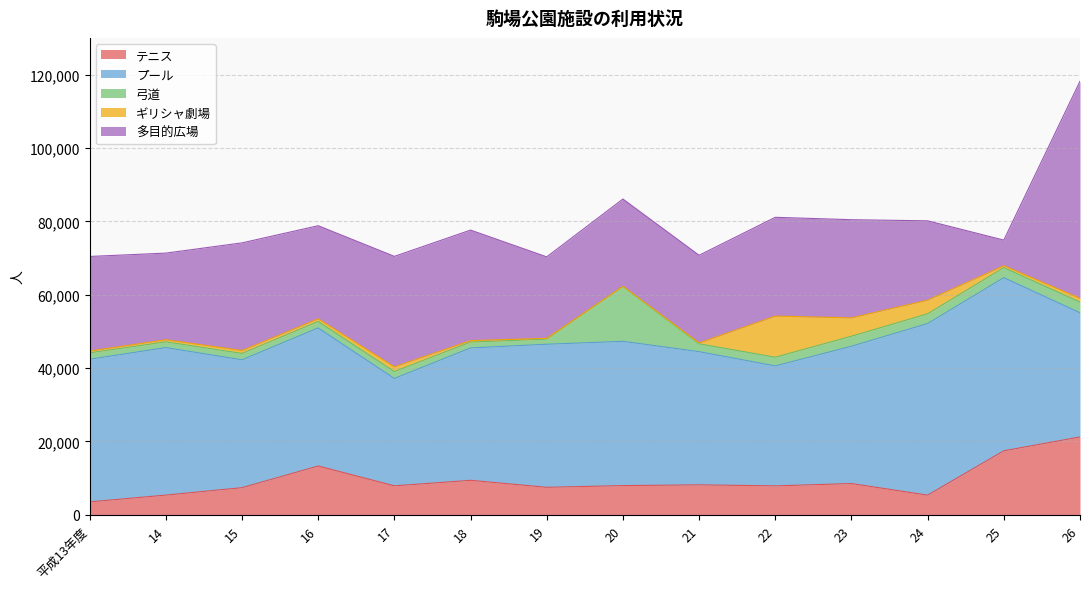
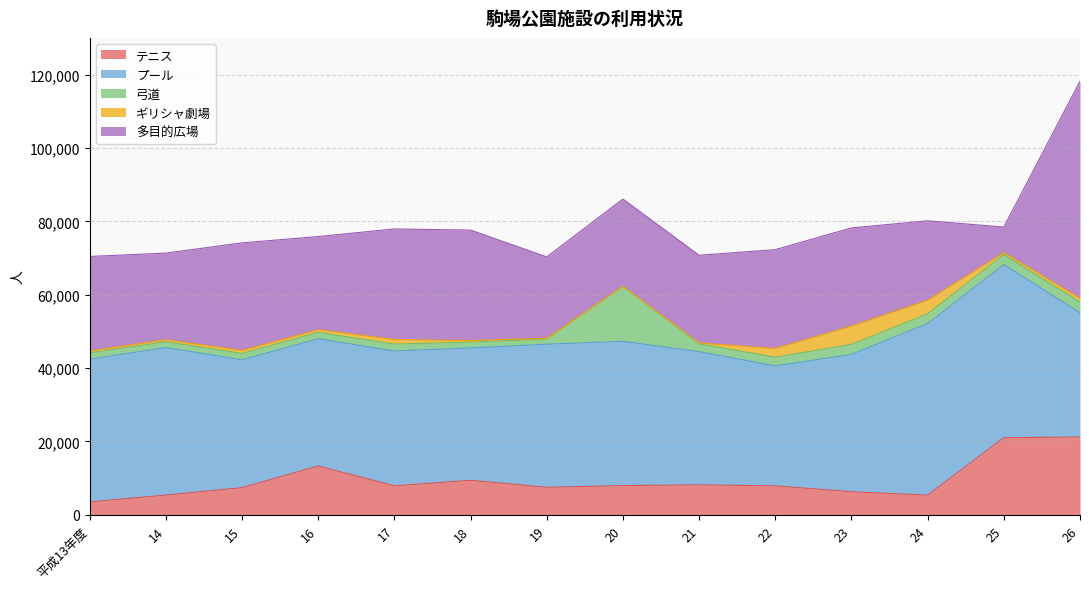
  {
    "テニス": {
      "平成13年度": "4,000",
      "14": "5,000",
      "15": "7,000",
      "16": "13,000",
      "17": "8,000",
      "18": "9,000",
      "19": "8,000",
      "20": "8,000",
      "21": "8,000",
      "22": "8,000",
-     "23": "9,000",
+     "23": "6,000",
      "24": "5,000",
-     "25": "17,000",
+     "25": "21,000",
      "26": "21,000"
    },
    "プール": {
      "平成13年度": "39,000",
      "14": "40,000",
      "15": "35,000",
-     "16": "38,000",
-     "17": "29,000",
+     "16": "35,000",
+     "17": "37,000",
      "18": "36,000",
      "19": "39,000",
      "20": "39,000",
      "21": "36,000",
      "22": "33,000",
      "23": "37,000",
      "24": "47,000",
      "25": "47,000",
      "26": "34,000"
    },
    "弓道": {
      "15": "2,000",
      "16": "2,000",
      "17": "2,000",
      "22": "2,000",
      "23": "3,000",
      "24": "3,000",
      "26": "3,000"
    },
    "ギリシャ劇場": {
      "15": "1,000",
      "16": "1,000",
      "17": "1,000",
-     "22": "11,000",
+     "22": "2,000",
      "23": "5,000",
      "24": "4,000",
      "26": "1,000"
    },
    "多目的広場": {
      "平成13年度": "26,000",
      "14": "24,000",
      "15": "29,000",
      "16": "25,000",
      "17": "30,000",
      "18": "30,000",
      "19": "22,000",
      "20": "24,000",
      "21": "24,000",
      "22": "27,000",
      "23": "27,000",
      "24": "22,000",
      "25": "7,000",
      "26": "59,000"
    }
  }
